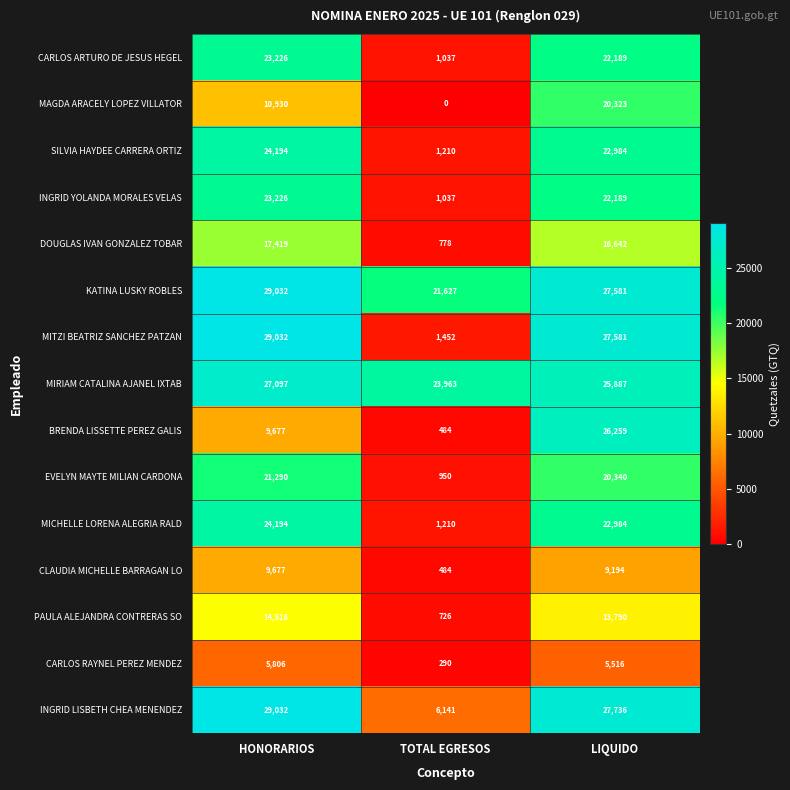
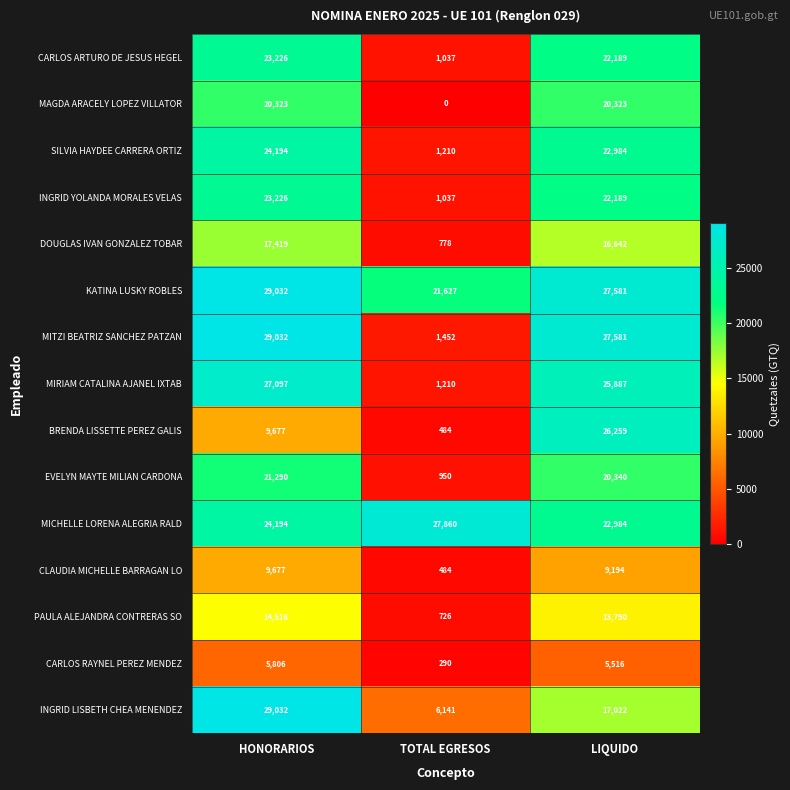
  {
    "CARLOS ARTURO DE JESUS HEGEL": {
      "HONORARIOS": "23,226",
      "TOTAL EGRESOS": "1,037",
      "LIQUIDO": "22,189"
    },
    "MAGDA ARACELY LOPEZ VILLATOR": {
-     "HONORARIOS": "10,930",
+     "HONORARIOS": "20,323",
      "TOTAL EGRESOS": "0",
      "LIQUIDO": "20,323"
    },
    "SILVIA HAYDEE CARRERA ORTIZ": {
      "HONORARIOS": "24,194",
      "TOTAL EGRESOS": "1,210",
      "LIQUIDO": "22,984"
    },
    "INGRID YOLANDA MORALES VELAS": {
      "HONORARIOS": "23,226",
      "TOTAL EGRESOS": "1,037",
      "LIQUIDO": "22,189"
    },
    "DOUGLAS IVAN GONZALEZ TOBAR": {
      "HONORARIOS": "17,419",
      "TOTAL EGRESOS": "778",
      "LIQUIDO": "16,642"
    },
    "KATINA LUSKY ROBLES": {
      "HONORARIOS": "29,032",
      "TOTAL EGRESOS": "21,627",
      "LIQUIDO": "27,581"
    },
    "MITZI BEATRIZ SANCHEZ PATZAN": {
      "HONORARIOS": "29,032",
      "TOTAL EGRESOS": "1,452",
      "LIQUIDO": "27,581"
    },
    "MIRIAM CATALINA AJANEL IXTAB": {
      "HONORARIOS": "27,097",
-     "TOTAL EGRESOS": "23,963",
+     "TOTAL EGRESOS": "1,210",
      "LIQUIDO": "25,887"
    },
    "BRENDA LISSETTE PEREZ GALIS": {
      "HONORARIOS": "9,677",
      "TOTAL EGRESOS": "484",
      "LIQUIDO": "26,259"
    },
    "EVELYN MAYTE MILIAN CARDONA": {
      "HONORARIOS": "21,290",
      "TOTAL EGRESOS": "950",
      "LIQUIDO": "20,340"
    },
    "MICHELLE LORENA ALEGRIA RALD": {
      "HONORARIOS": "24,194",
-     "TOTAL EGRESOS": "1,210",
+     "TOTAL EGRESOS": "27,860",
      "LIQUIDO": "22,984"
    },
    "CLAUDIA MICHELLE BARRAGAN LO": {
      "HONORARIOS": "9,677",
      "TOTAL EGRESOS": "484",
      "LIQUIDO": "9,194"
    },
    "PAULA ALEJANDRA CONTRERAS SO": {
      "HONORARIOS": "14,516",
      "TOTAL EGRESOS": "726",
      "LIQUIDO": "13,790"
    },
    "CARLOS RAYNEL PEREZ MENDEZ": {
      "HONORARIOS": "5,806",
      "TOTAL EGRESOS": "290",
      "LIQUIDO": "5,516"
    },
    "INGRID LISBETH CHEA MENENDEZ": {
      "HONORARIOS": "29,032",
      "TOTAL EGRESOS": "6,141",
-     "LIQUIDO": "27,736"
+     "LIQUIDO": "17,022"
    }
  }
